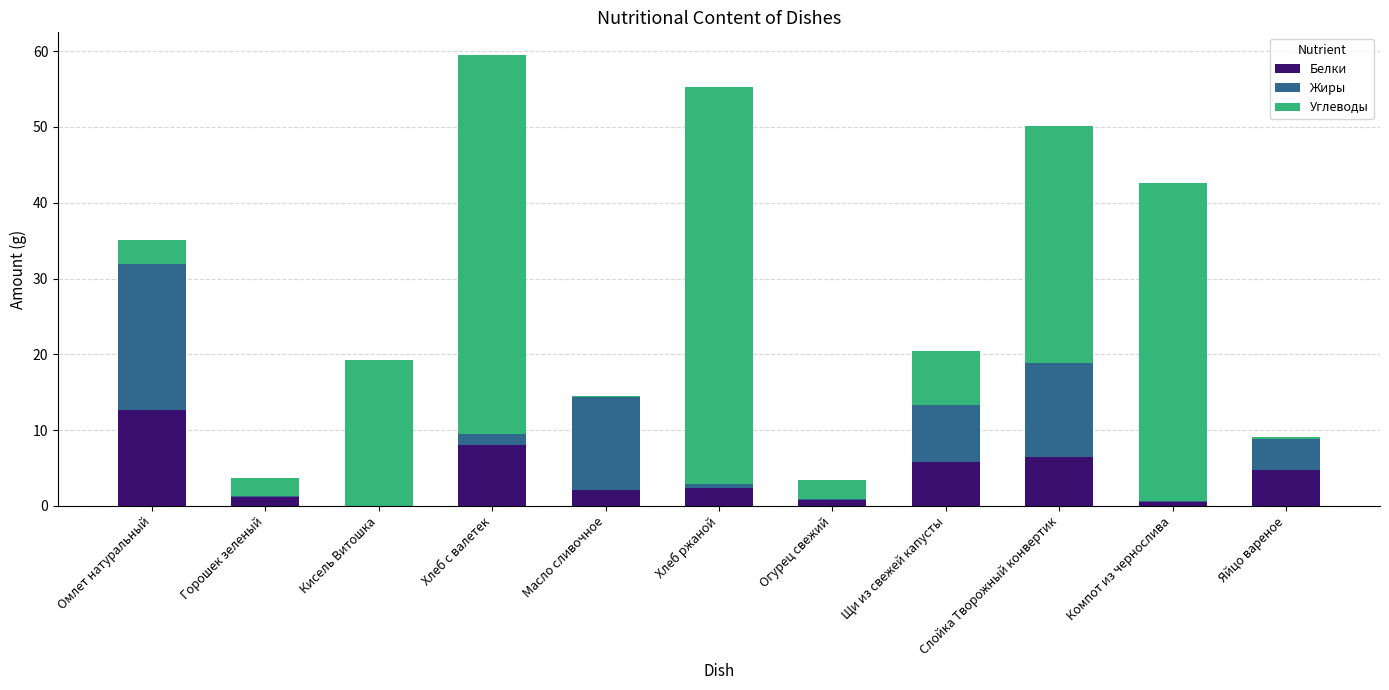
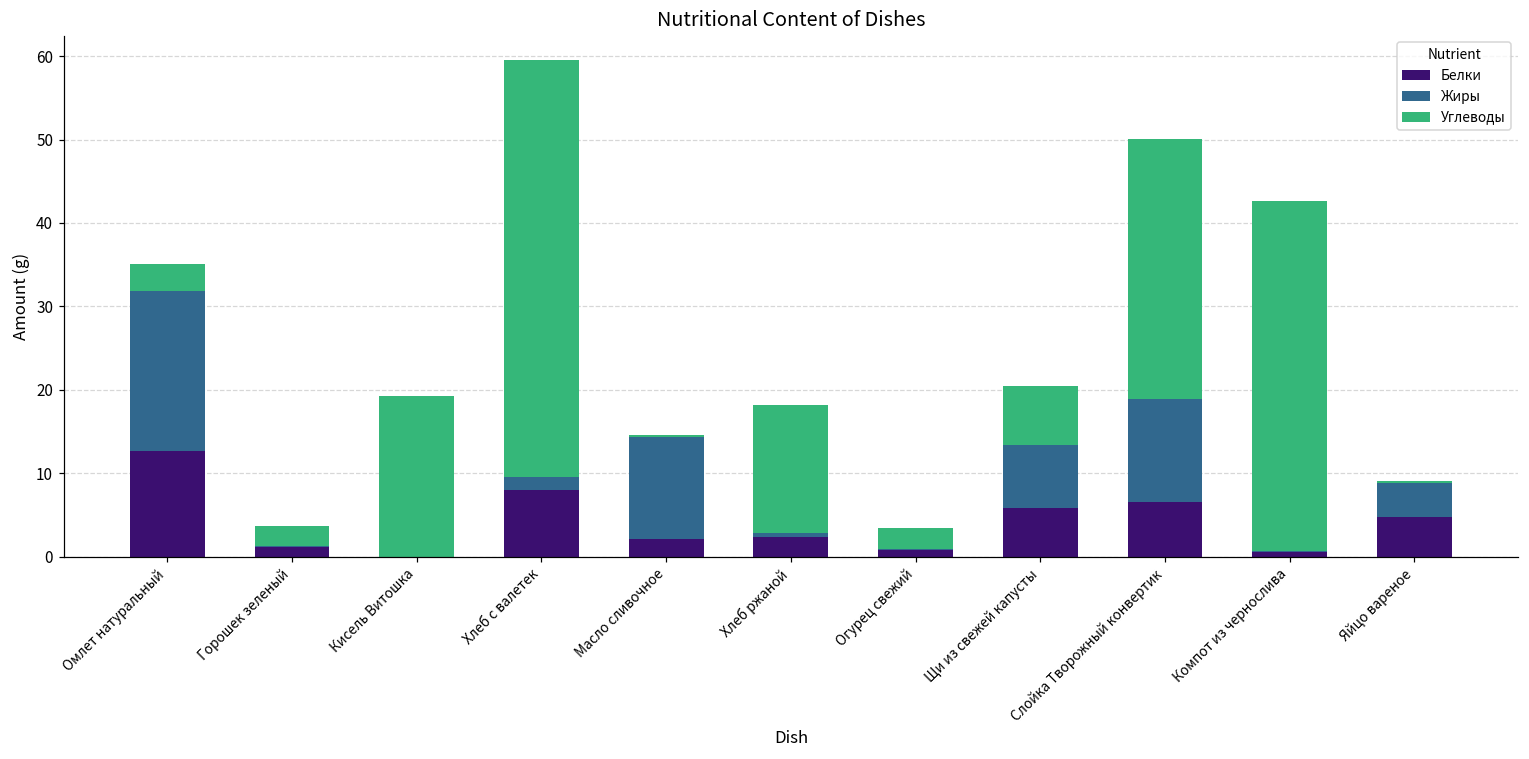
  {
    "Белки": {
      "Омлет натуральный": 13,
      "Горошек зеленый": 1,
      "Кисель Витошка": 0,
      "Хлеб с валетек": 8,
      "Масло сливочное": 2,
      "Хлеб ржаной": 2,
      "Огурец свежий": 1,
      "Щи из свежей капусты": 6,
      "Слойка Творожный конвертик": 7,
      "Компот из чернослива": 1,
      "Яйцо вареное": 5
    },
    "Жиры": {
      "Омлет натуральный": 19,
      "Кисель Витошка": 0,
      "Хлеб с валетек": 2,
      "Масло сливочное": 12,
      "Хлеб ржаной": 0,
      "Щи из свежей капусты": 8,
      "Слойка Творожный конвертик": 12,
      "Яйцо вареное": 4
    },
    "Углеводы": {
      "Омлет натуральный": 3,
      "Горошек зеленый": 2,
      "Кисель Витошка": 19,
      "Хлеб с валетек": 50,
-     "Хлеб ржаной": 52,
+     "Хлеб ржаной": 15,
      "Огурец свежий": 3,
      "Щи из свежей капусты": 7,
      "Слойка Творожный конвертик": 31,
      "Компот из чернослива": 42
    }
  }
